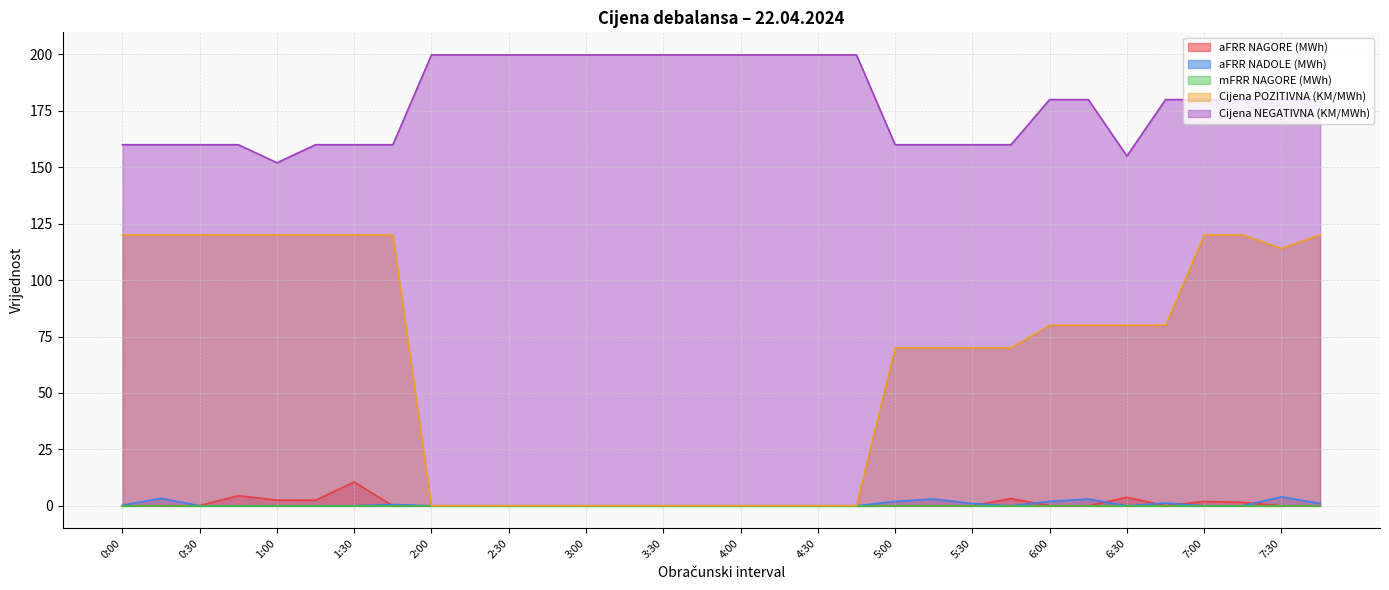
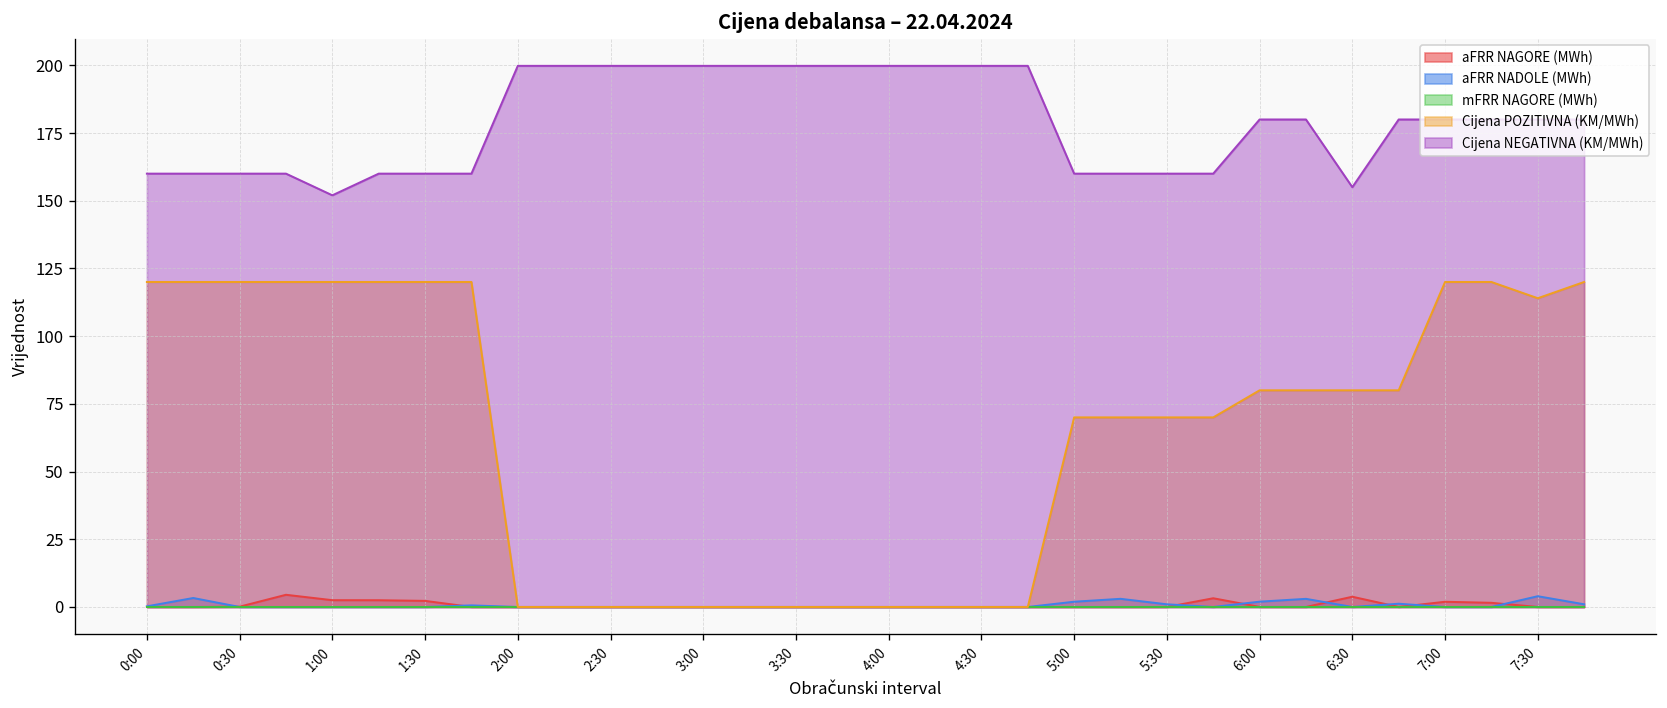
  {
    "aFRR NAGORE (MWh)": {
      "1:00": 3,
-     "1:30": 11,
+     "1:30": 2,
      "6:30": 4,
      "7:00": 2
    },
    "aFRR NADOLE (MWh)": {
      "5:00": 2,
      "6:00": 2,
      "7:30": 4
    },
    "Cijena POZITIVNA (KM/MWh)": {
      "0:00": 120,
      "0:30": 120,
      "1:00": 120,
      "1:30": 120,
      "5:00": 70,
      "5:30": 70,
      "6:00": 80,
      "6:30": 80,
      "7:00": 120,
      "7:30": 114
    },
    "Cijena NEGATIVNA (KM/MWh)": {
      "0:00": 160,
      "0:30": 160,
      "1:00": 152,
      "1:30": 160,
      "2:00": 200,
      "2:30": 200,
      "3:00": 200,
      "3:30": 200,
      "4:00": 200,
      "4:30": 200,
      "5:00": 160,
      "5:30": 160,
      "6:00": 180,
      "6:30": 155
    }
  }
